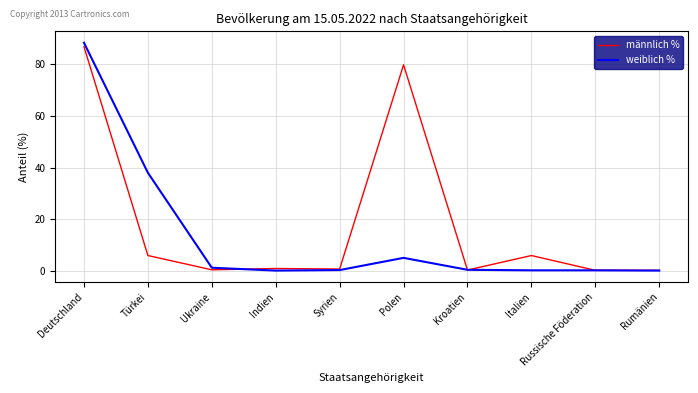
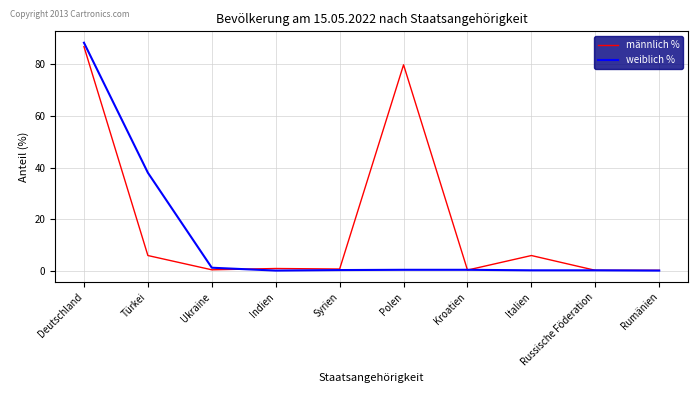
  {
    "männlich %": {
      "Deutschland": 87,
      "Türkei": 6,
      "Polen": 80,
      "Italien": 6
    },
    "weiblich %": {
      "Deutschland": 88,
      "Türkei": 38,
-     "Polen": 5,
+     "Polen": 1,
      "Italien": 0
    }
  }
